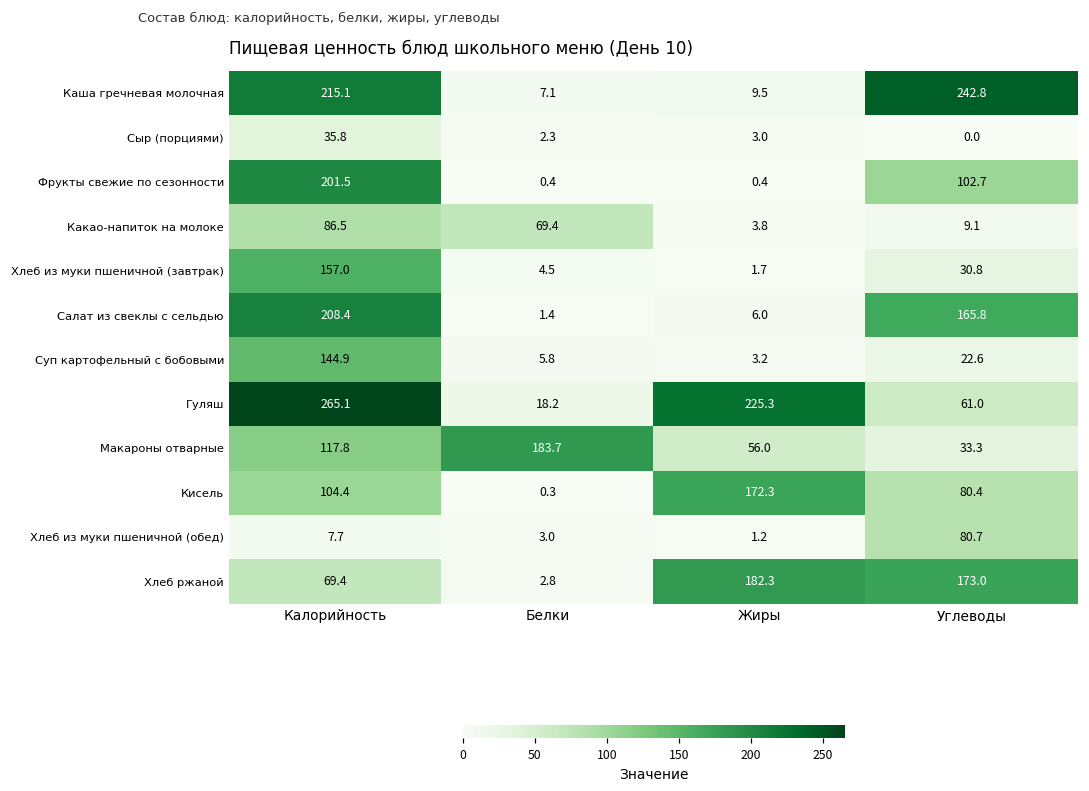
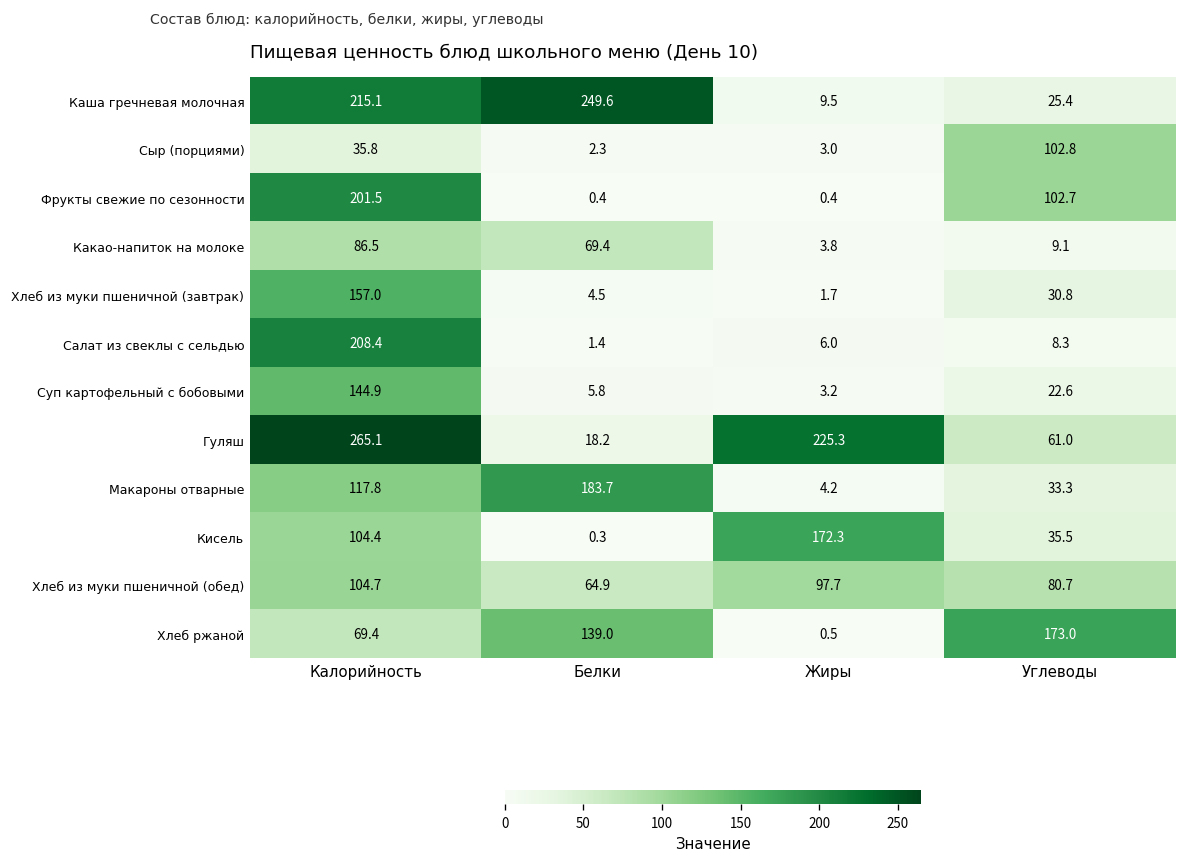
  {
    "Каша гречневая молочная": {
      "Калорийность": 215.1,
-     "Белки": 7.1,
+     "Белки": 249.6,
      "Жиры": 9.5,
-     "Углеводы": 242.8
+     "Углеводы": 25.4
    },
    "Сыр (порциями)": {
      "Калорийность": 35.8,
      "Белки": 2.3,
      "Жиры": 3.0,
-     "Углеводы": 0.0
+     "Углеводы": 102.8
    },
    "Фрукты свежие по сезонности": {
      "Калорийность": 201.5,
      "Белки": 0.4,
      "Жиры": 0.4,
      "Углеводы": 102.7
    },
    "Какао-напиток на молоке": {
      "Калорийность": 86.5,
      "Белки": 69.4,
      "Жиры": 3.8,
      "Углеводы": 9.1
    },
    "Хлеб из муки пшеничной (завтрак)": {
      "Калорийность": 157.0,
      "Белки": 4.5,
      "Жиры": 1.7,
      "Углеводы": 30.8
    },
    "Салат из свеклы с сельдью": {
      "Калорийность": 208.4,
      "Белки": 1.4,
      "Жиры": 6.0,
-     "Углеводы": 165.8
+     "Углеводы": 8.3
    },
    "Суп картофельный с бобовыми": {
      "Калорийность": 144.9,
      "Белки": 5.8,
      "Жиры": 3.2,
      "Углеводы": 22.6
    },
    "Гуляш": {
      "Калорийность": 265.1,
      "Белки": 18.2,
      "Жиры": 225.3,
      "Углеводы": 61.0
    },
    "Макароны отварные": {
      "Калорийность": 117.8,
      "Белки": 183.7,
-     "Жиры": 56.0,
+     "Жиры": 4.2,
      "Углеводы": 33.3
    },
    "Кисель": {
      "Калорийность": 104.4,
      "Белки": 0.3,
      "Жиры": 172.3,
-     "Углеводы": 80.4
+     "Углеводы": 35.5
    },
    "Хлеб из муки пшеничной (обед)": {
-     "Калорийность": 7.7,
-     "Белки": 3.0,
-     "Жиры": 1.2,
+     "Калорийность": 104.7,
+     "Белки": 64.9,
+     "Жиры": 97.7,
      "Углеводы": 80.7
    },
    "Хлеб ржаной": {
      "Калорийность": 69.4,
-     "Белки": 2.8,
-     "Жиры": 182.3,
+     "Белки": 139.0,
+     "Жиры": 0.5,
      "Углеводы": 173.0
    }
  }
